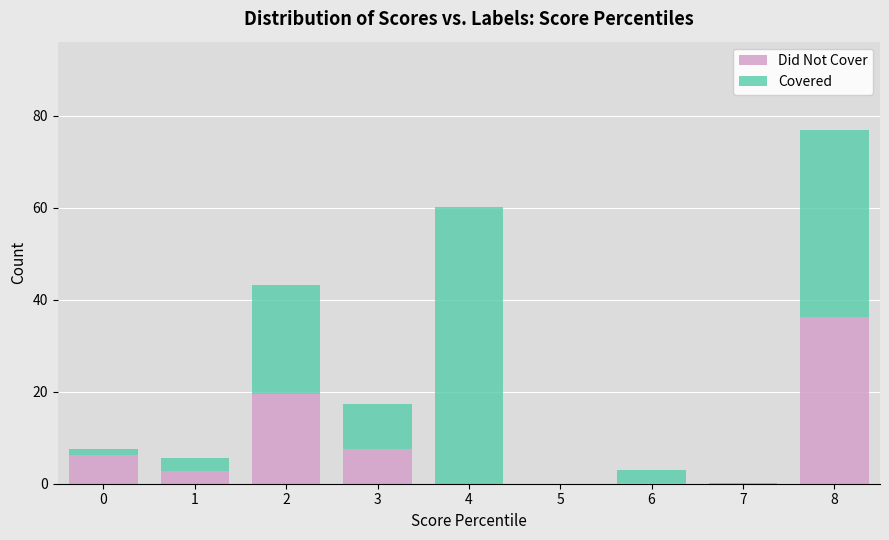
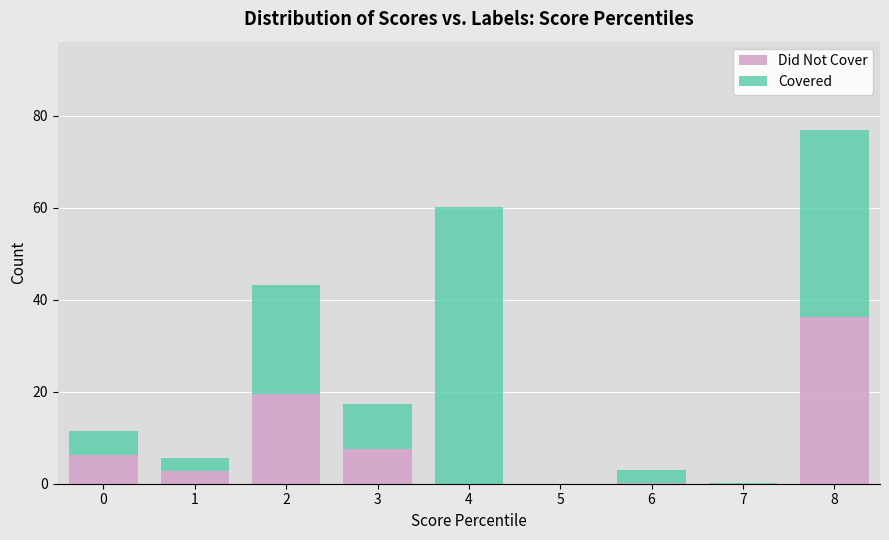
  {
    "Did Not Cover": {
      "0": 6,
      "1": 3,
      "2": 20,
      "3": 7,
      "4": 0,
      "5": 0,
      "7": 0,
      "8": 36
    },
    "Covered": {
-     "0": 1,
+     "0": 5,
      "1": 3,
      "2": 24,
      "3": 10,
      "4": 60,
      "5": 0,
      "6": 3,
      "8": 41
    }
  }
